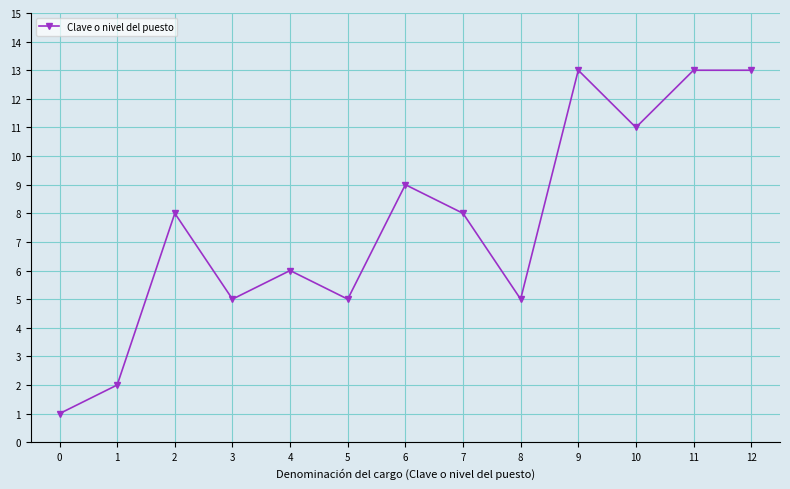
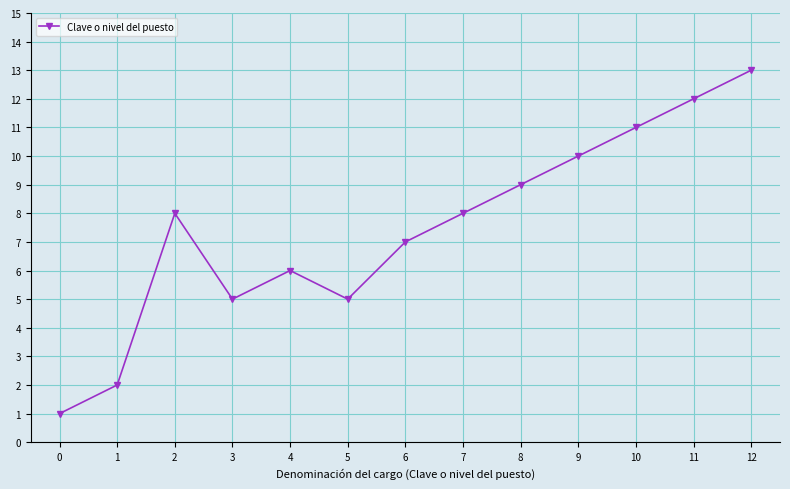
  {
    "0": 1,
    "1": 2,
    "2": 8,
    "3": 5,
    "4": 6,
    "5": 5,
-   "6": 9,
+   "6": 7,
    "7": 8,
-   "8": 5,
-   "9": 13,
+   "8": 9,
+   "9": 10,
    "10": 11,
-   "11": 13,
+   "11": 12,
    "12": 13
  }
